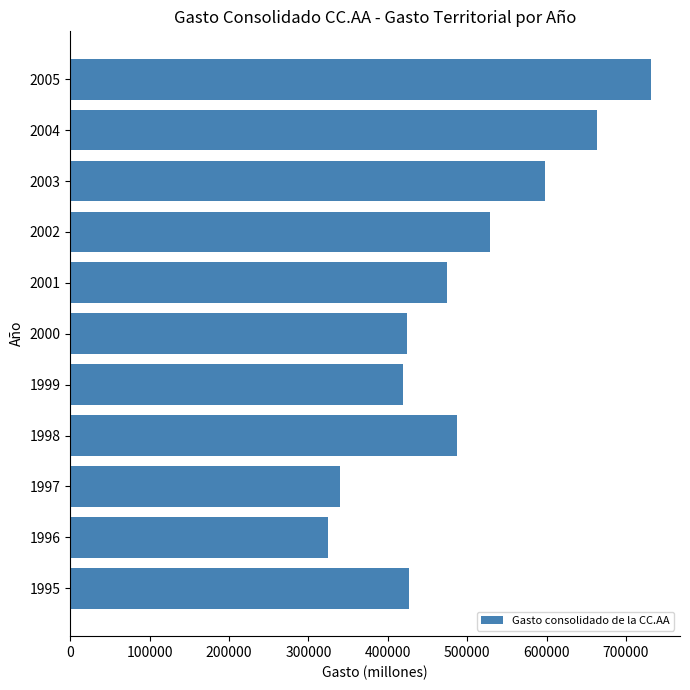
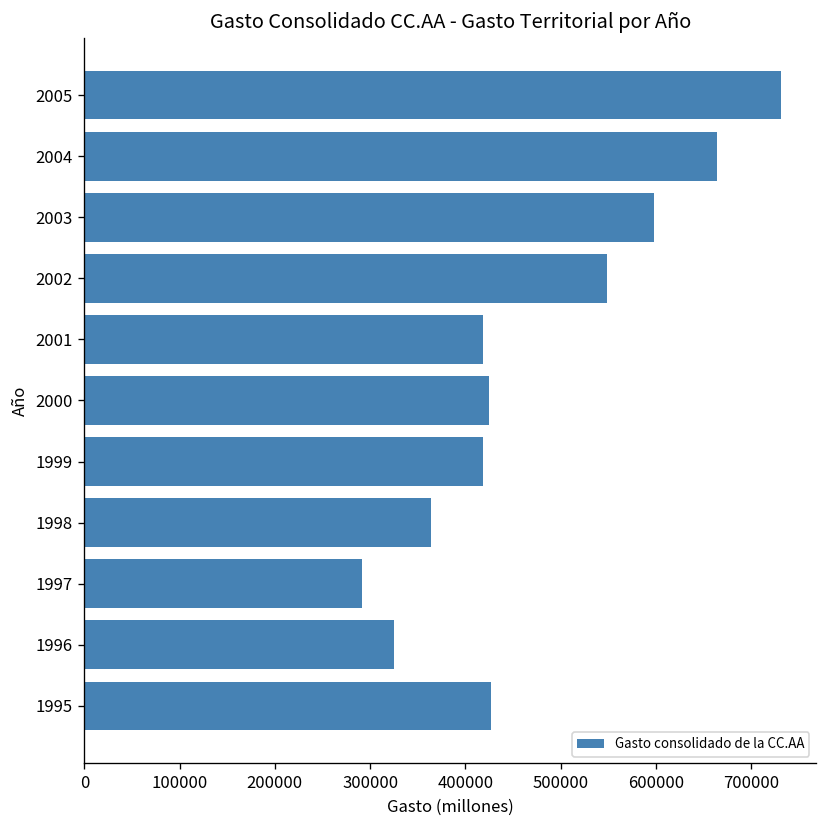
  {
    "2005": 730000,
    "2004": 660000,
    "2003": 600000,
-   "2002": 530000,
-   "2001": 470000,
+   "2002": 550000,
+   "2001": 420000,
    "2000": 420000,
    "1999": 420000,
-   "1998": 490000,
-   "1997": 340000,
+   "1998": 360000,
+   "1997": 290000,
    "1996": 320000,
    "1995": 430000
  }
